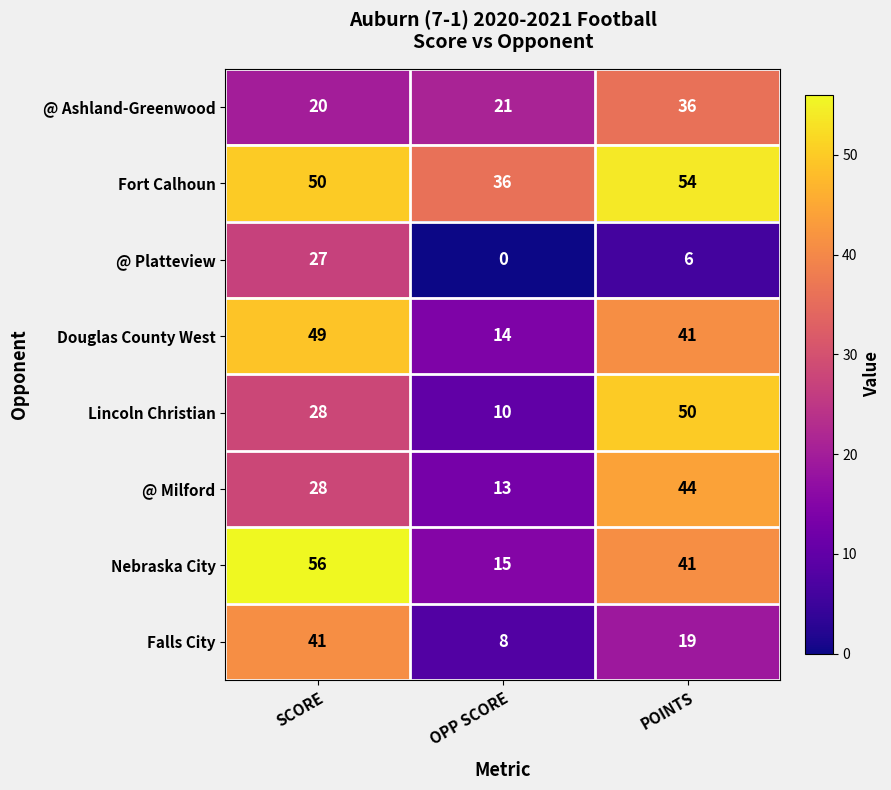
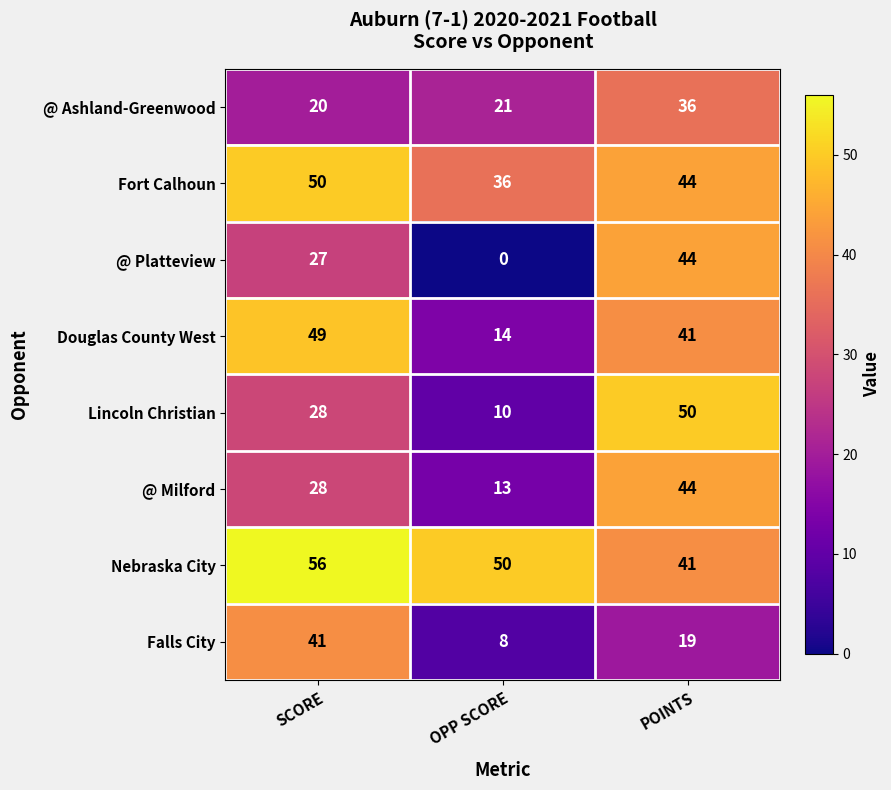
  {
    "@ Ashland-Greenwood": {
      "SCORE": 20,
      "OPP SCORE": 21,
      "POINTS": 36
    },
    "Fort Calhoun": {
      "SCORE": 50,
      "OPP SCORE": 36,
-     "POINTS": 54
+     "POINTS": 44
    },
    "@ Platteview": {
      "SCORE": 27,
      "OPP SCORE": 0,
-     "POINTS": 6
+     "POINTS": 44
    },
    "Douglas County West": {
      "SCORE": 49,
      "OPP SCORE": 14,
      "POINTS": 41
    },
    "Lincoln Christian": {
      "SCORE": 28,
      "OPP SCORE": 10,
      "POINTS": 50
    },
    "@ Milford": {
      "SCORE": 28,
      "OPP SCORE": 13,
      "POINTS": 44
    },
    "Nebraska City": {
      "SCORE": 56,
-     "OPP SCORE": 15,
+     "OPP SCORE": 50,
      "POINTS": 41
    },
    "Falls City": {
      "SCORE": 41,
      "OPP SCORE": 8,
      "POINTS": 19
    }
  }
